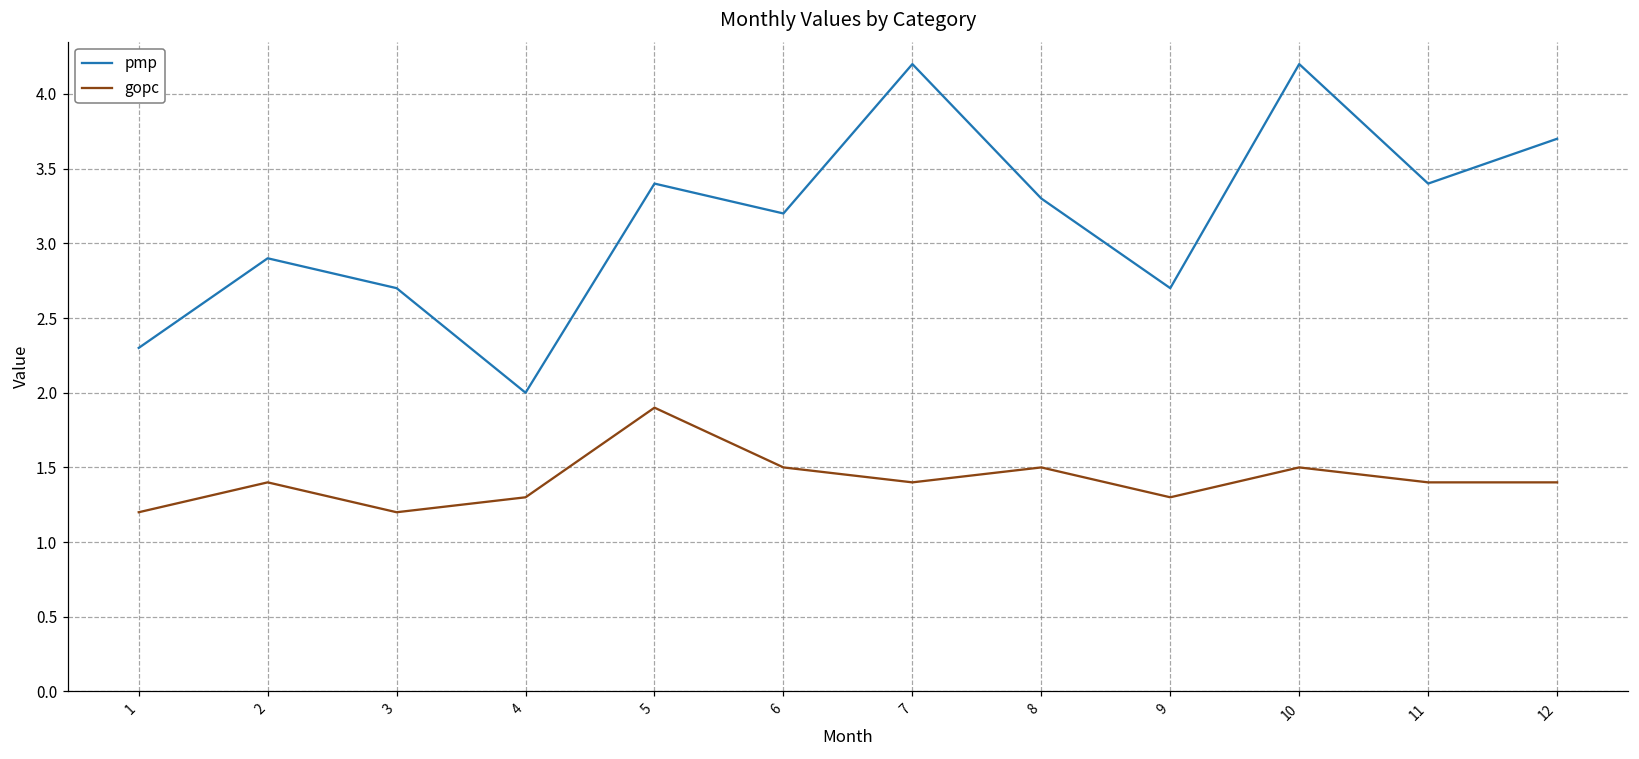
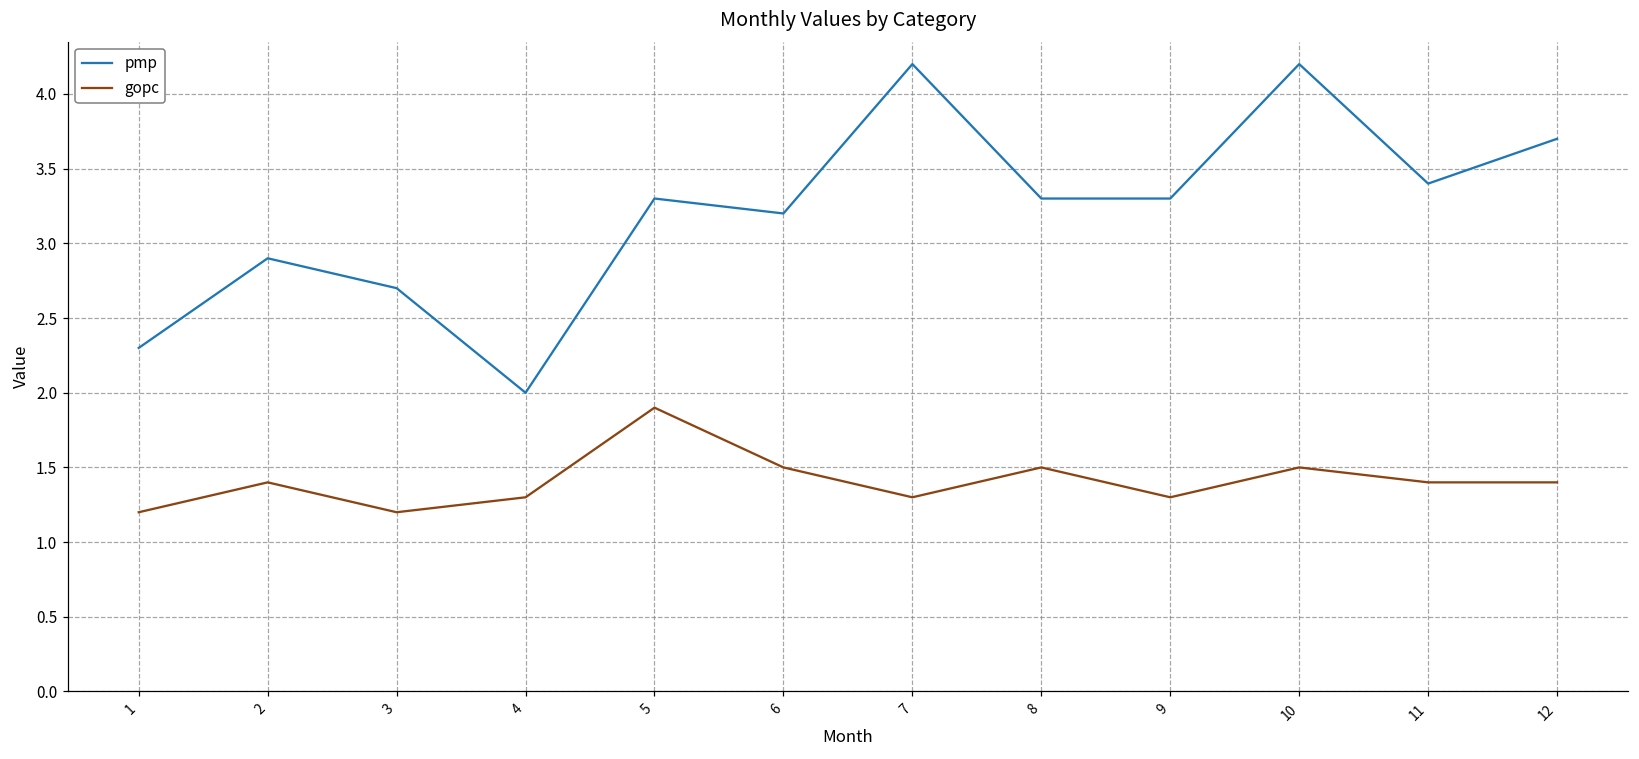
  {
    "pmp": {
      "1": 2.3,
      "2": 2.9,
      "3": 2.7,
      "4": 2.0,
-     "5": 3.4,
+     "5": 3.3,
      "6": 3.2,
      "7": 4.2,
      "8": 3.3,
-     "9": 2.7,
+     "9": 3.3,
      "10": 4.2,
      "11": 3.4,
      "12": 3.7
    },
    "gopc": {
      "1": 1.2,
      "2": 1.4,
      "3": 1.2,
      "4": 1.3,
      "5": 1.9,
      "6": 1.5,
-     "7": 1.4,
+     "7": 1.3,
      "8": 1.5,
      "9": 1.3,
      "10": 1.5,
      "11": 1.4,
      "12": 1.4
    }
  }
